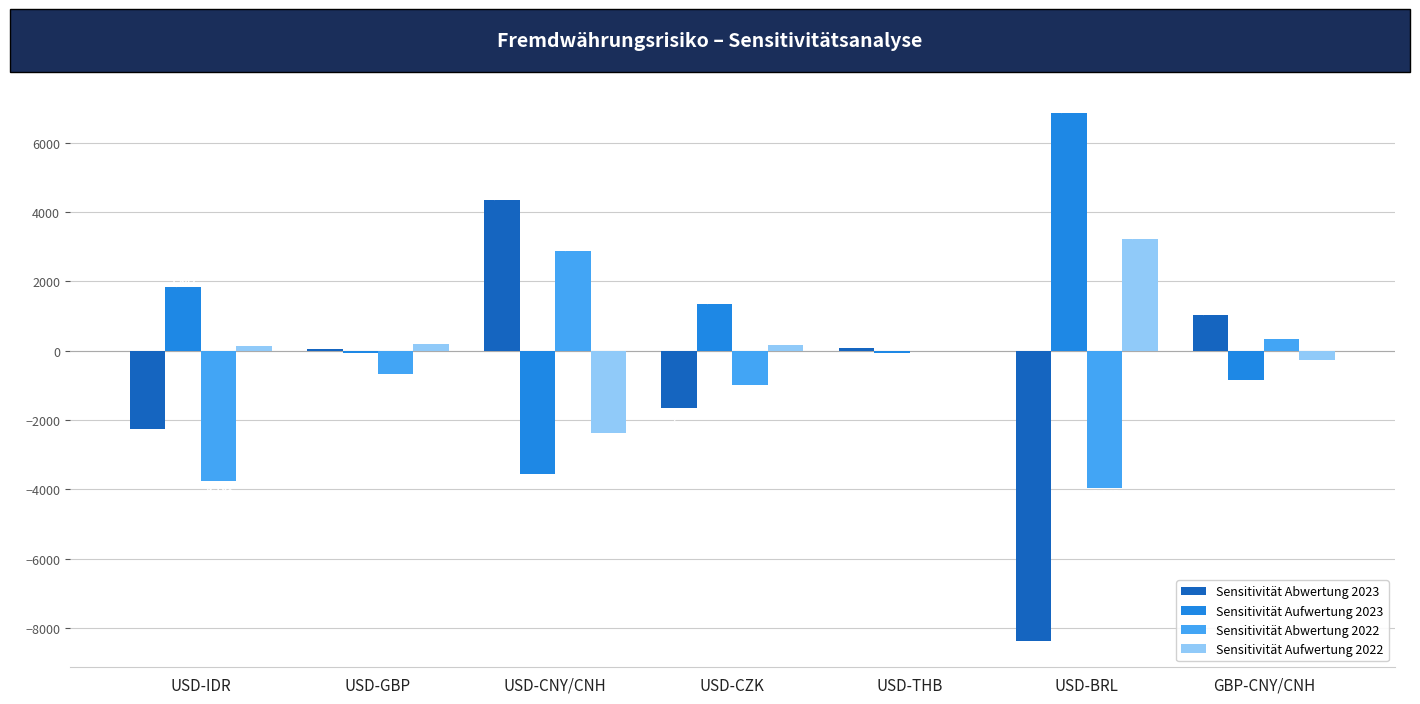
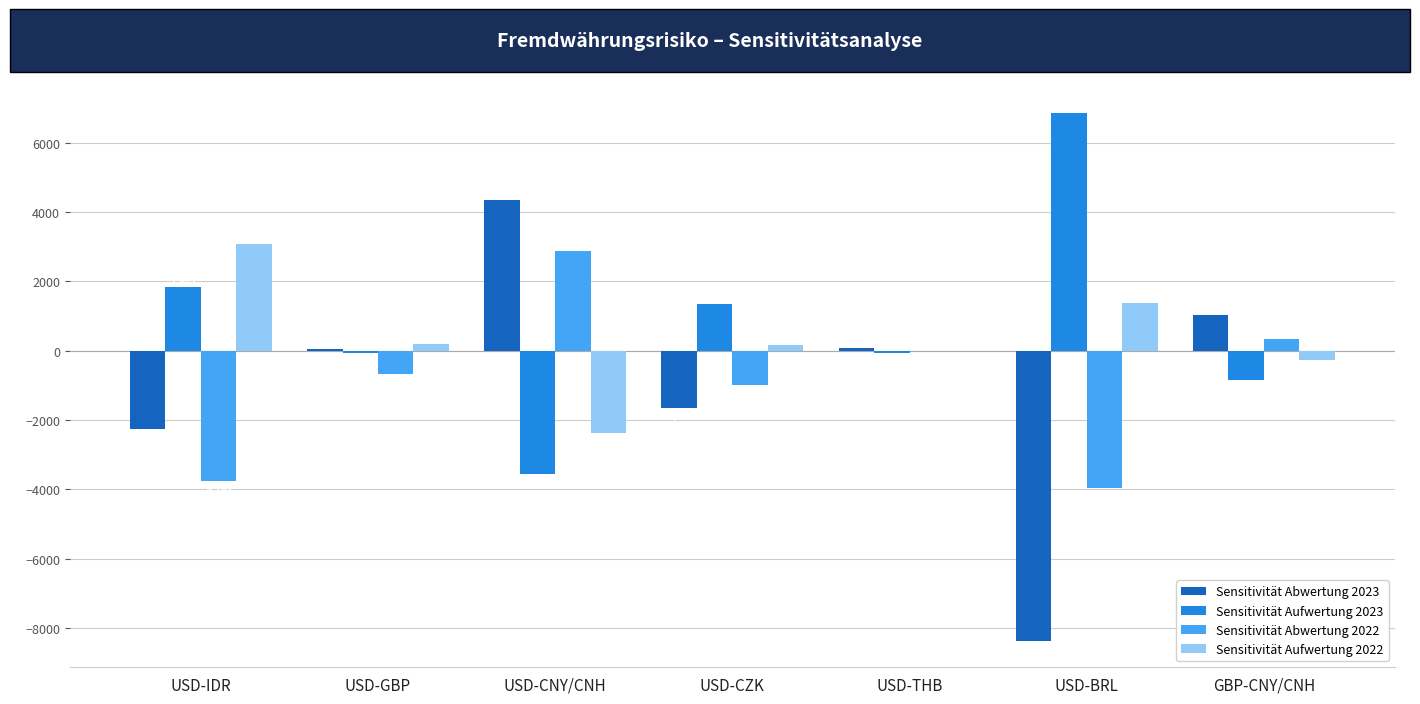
  {
    "Sensitivität Aufwertung 2022": {
-     "USD-IDR": 100,
+     "USD-IDR": 3100,
      "USD-GBP": 200,
      "USD-CNY/CNH": -2400,
      "USD-CZK": 200,
      "USD-THB": 0,
-     "USD-BRL": 3200,
+     "USD-BRL": 1400,
      "GBP-CNY/CNH": -300
    }
  }
